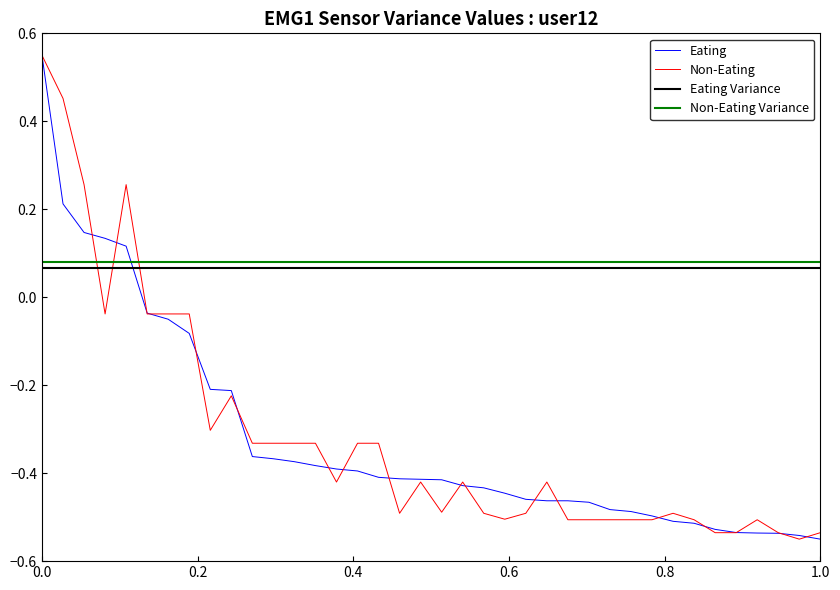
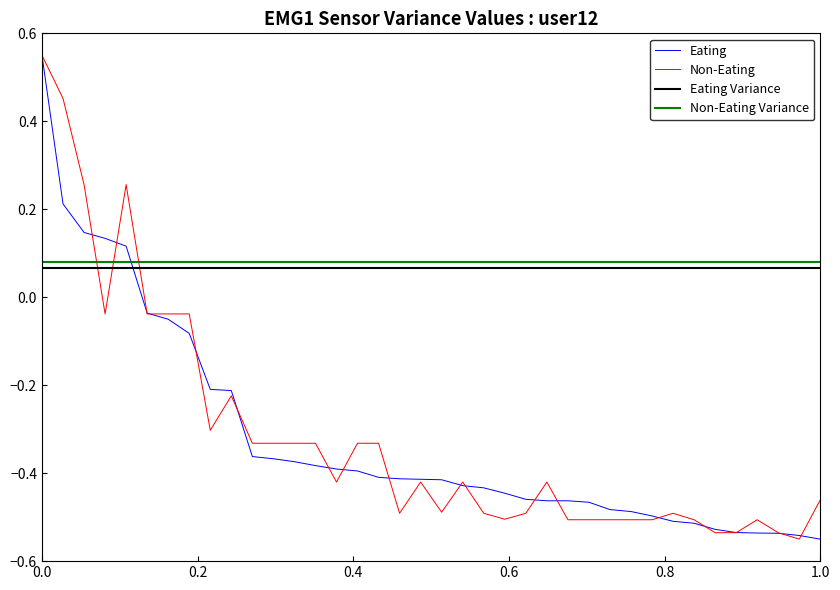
  {
    "Eating": {
      "1.0": -0.55
    },
    "Non-Eating": {
-     "1.0": -0.54
+     "1.0": -0.46
    }
  }
